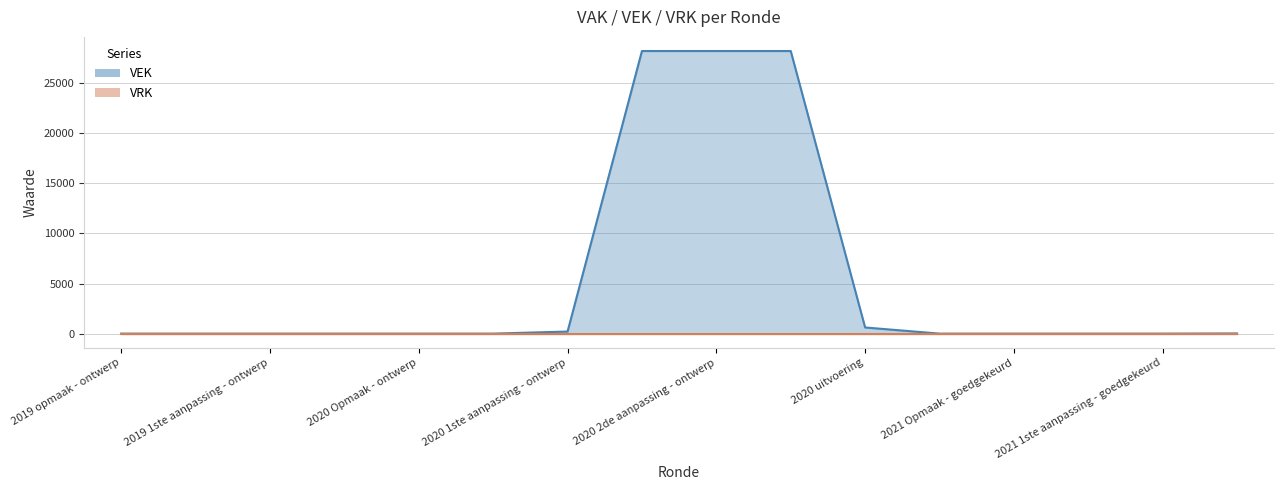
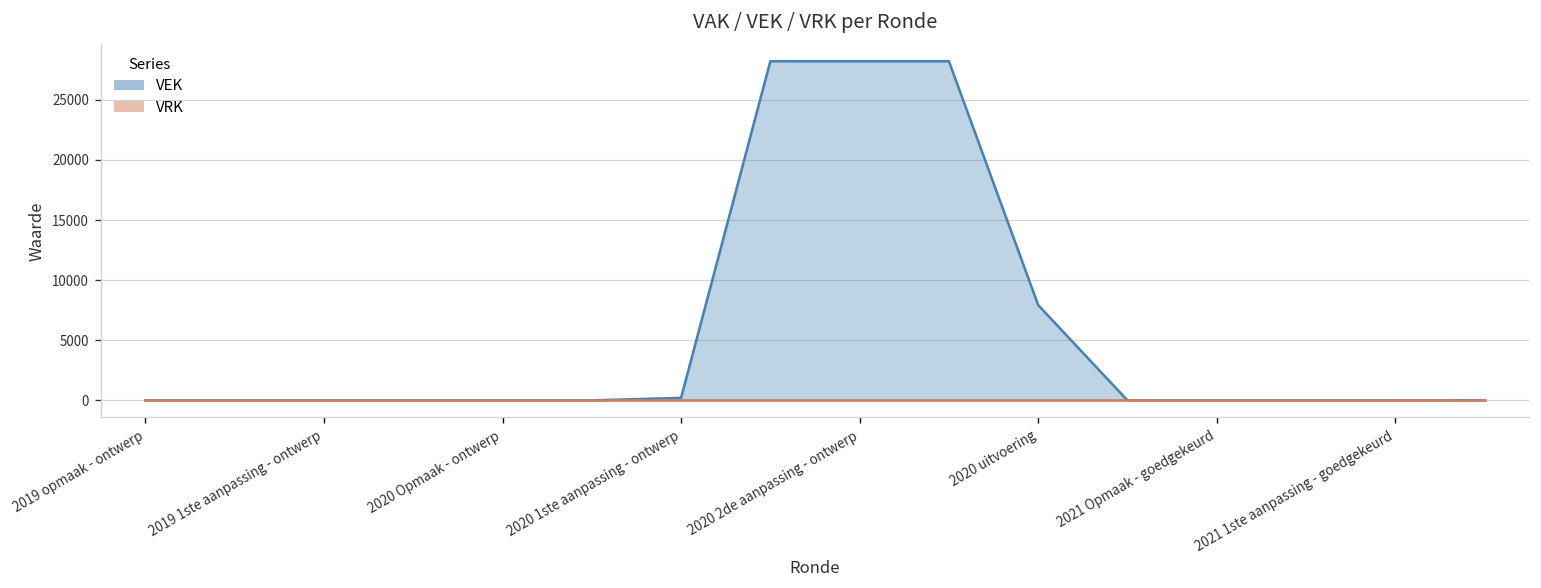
  {
    "VEK": {
      "2020 2de aanpassing - ontwerp": 28200,
-     "2020 uitvoering": 600
+     "2020 uitvoering": 7900
    },
    "VRK": {
      "2020 2de aanpassing - ontwerp": 0,
      "2020 uitvoering": 0
    }
  }
